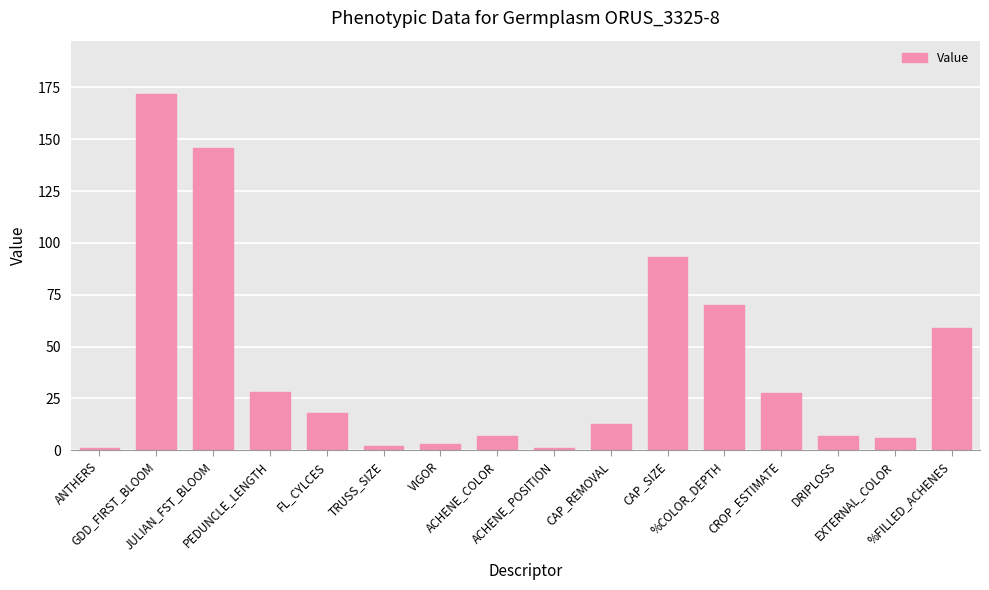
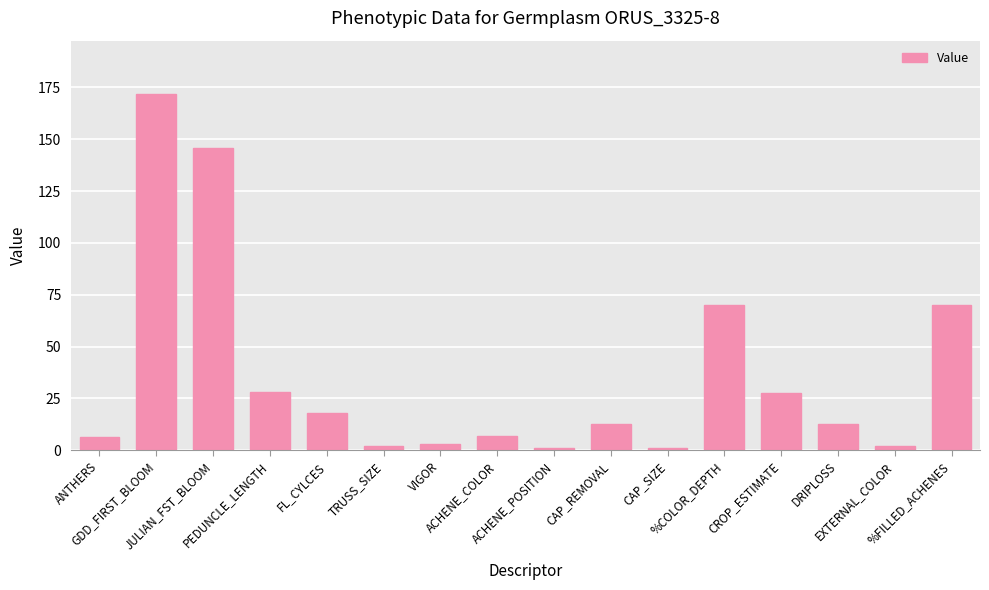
  {
-   "ANTHERS": 1,
+   "ANTHERS": 7,
    "GDD_FIRST_BLOOM": 172,
    "JULIAN_FST_BLOOM": 146,
    "PEDUNCLE_LENGTH": 28,
    "FL_CYLCES": 18,
    "TRUSS_SIZE": 2,
    "VIGOR": 3,
    "ACHENE_COLOR": 7,
    "CAP_REMOVAL": 13,
-   "CAP_SIZE": 93,
+   "CAP_SIZE": 1,
    "%COLOR_DEPTH": 70,
    "CROP_ESTIMATE": 28,
-   "DRIPLOSS": 7,
-   "EXTERNAL_COLOR": 6,
-   "%FILLED_ACHENES": 59
+   "DRIPLOSS": 13,
+   "EXTERNAL_COLOR": 2,
+   "%FILLED_ACHENES": 70
  }
